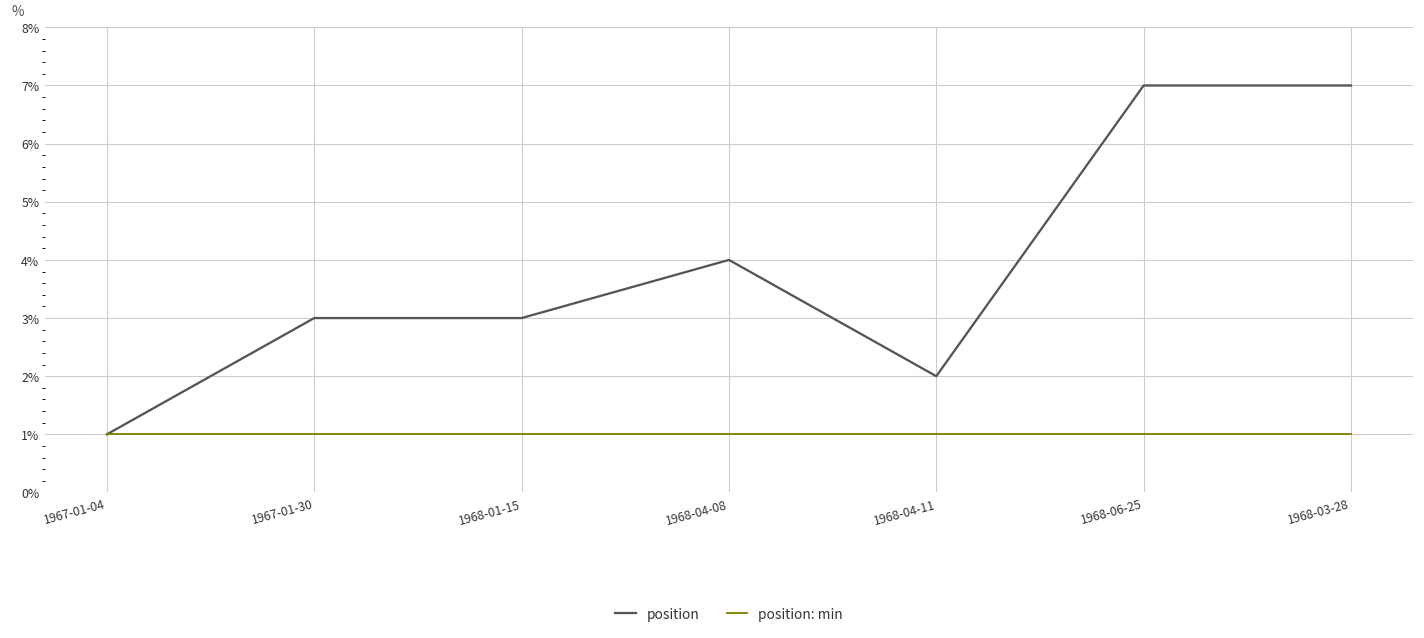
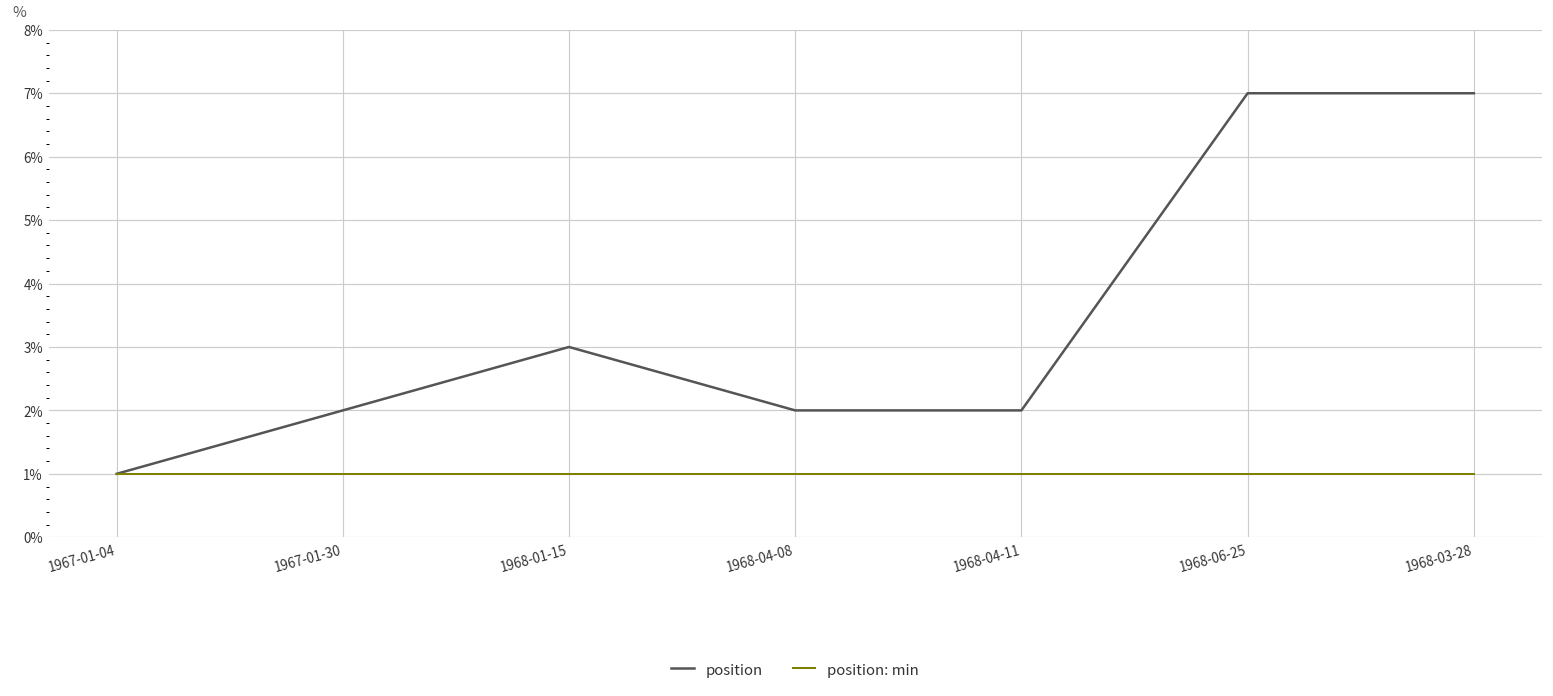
  {
    "position": {
-     "1967-01-30": "3%",
+     "1967-01-30": "2%",
      "1968-01-15": "3%",
-     "1968-04-08": "4%",
+     "1968-04-08": "2%",
      "1968-04-11": "2%",
      "1968-06-25": "7%",
      "1968-03-28": "7%"
    },
    "position: min": {
      "1967-01-30": "1%",
      "1968-01-15": "1%",
      "1968-04-08": "1%",
      "1968-04-11": "1%",
      "1968-06-25": "1%",
      "1968-03-28": "1%"
    }
  }
